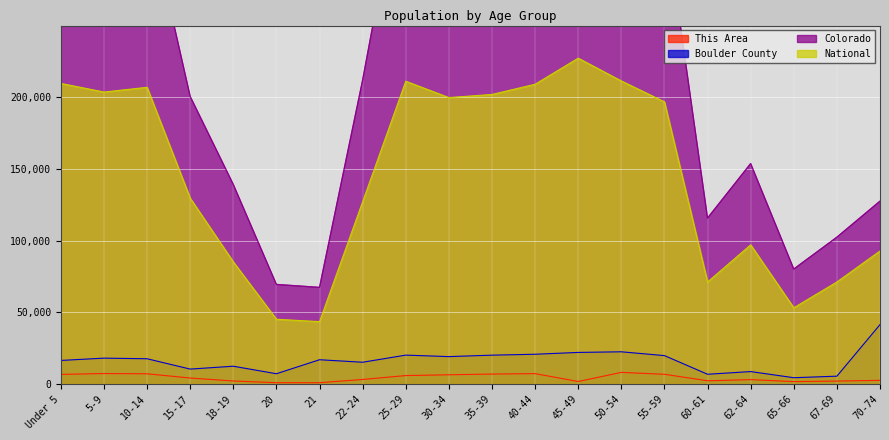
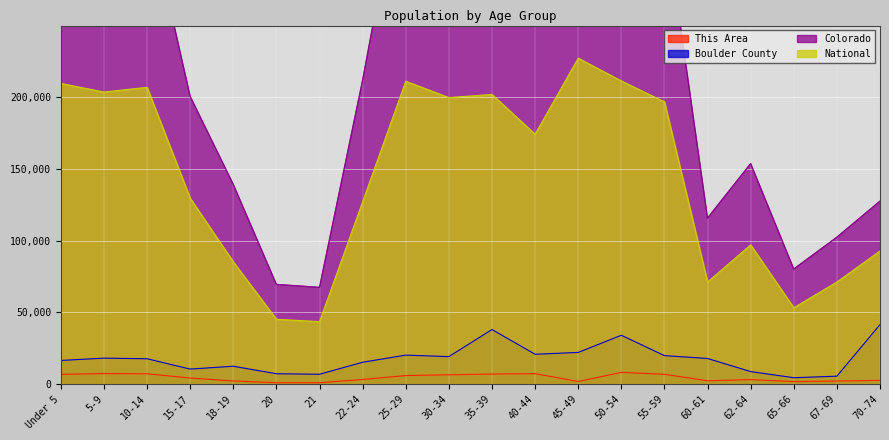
  {
    "This Area": {
      "Under 5": "7,000",
      "5-9": "7,000",
      "10-14": "7,000",
      "15-17": "4,000",
      "18-19": "2,000",
      "20": "1,000",
      "21": "1,000",
      "22-24": "3,000",
      "25-29": "6,000",
      "30-34": "7,000",
      "35-39": "7,000",
      "40-44": "7,000",
      "45-49": "2,000",
      "50-54": "8,000",
      "55-59": "7,000",
      "60-61": "2,000",
      "62-64": "3,000",
      "65-66": "2,000",
      "67-69": "2,000",
      "70-74": "3,000"
    },
    "Boulder County": {
      "Under 5": "16,000",
      "5-9": "18,000",
      "10-14": "18,000",
      "15-17": "10,000",
      "18-19": "12,000",
      "20": "7,000",
-     "21": "17,000",
+     "21": "7,000",
      "22-24": "15,000",
      "25-29": "20,000",
      "30-34": "19,000",
-     "35-39": "20,000",
+     "35-39": "38,000",
      "40-44": "21,000",
      "45-49": "22,000",
-     "50-54": "23,000",
+     "50-54": "34,000",
      "55-59": "20,000",
-     "60-61": "7,000",
+     "60-61": "18,000",
      "62-64": "9,000",
      "65-66": "4,000",
      "67-69": "6,000",
      "70-74": "41,000"
    },
    "Colorado": {
      "15-17": "200,000",
      "18-19": "139,000",
      "20": "69,000",
      "21": "67,000",
      "22-24": "212,000",
      "60-61": "116,000",
      "62-64": "154,000",
      "65-66": "80,000",
      "67-69": "102,000",
      "70-74": "127,000"
    },
    "National": {
      "Under 5": "209,000",
      "5-9": "203,000",
      "10-14": "207,000",
      "15-17": "130,000",
      "18-19": "85,000",
      "20": "45,000",
      "21": "44,000",
      "22-24": "127,000",
      "25-29": "211,000",
      "30-34": "200,000",
      "35-39": "202,000",
-     "40-44": "209,000",
+     "40-44": "174,000",
      "45-49": "227,000",
      "50-54": "211,000",
      "55-59": "197,000",
      "60-61": "71,000",
      "62-64": "97,000",
      "65-66": "53,000",
      "67-69": "71,000",
      "70-74": "93,000"
    }
  }
